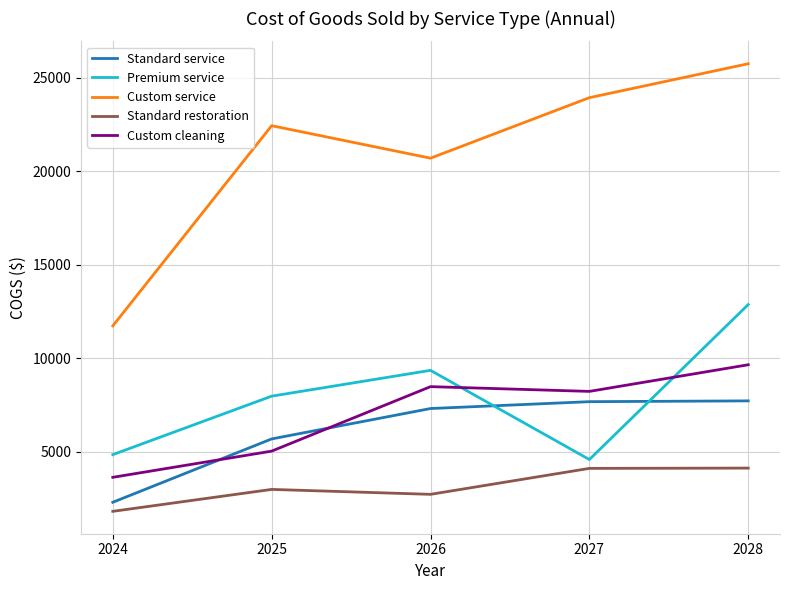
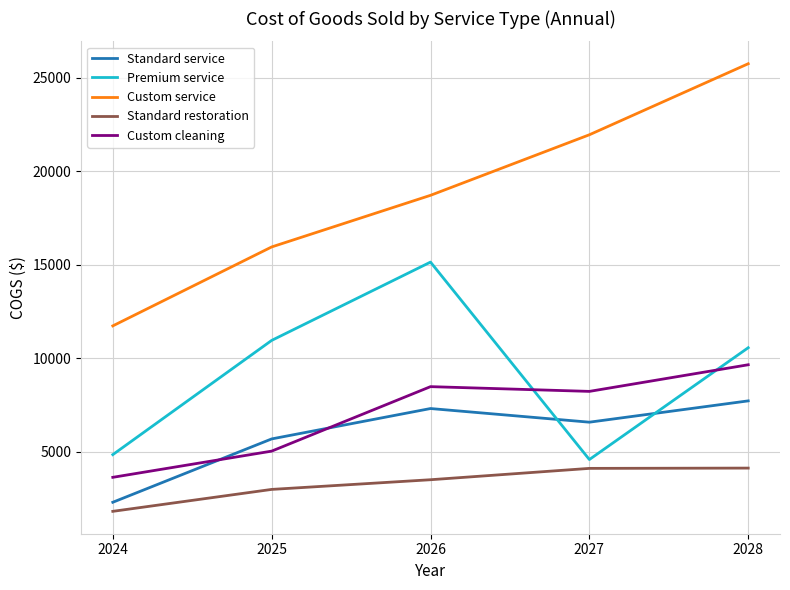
  {
    "Standard service": {
      "2024": 2300,
      "2025": 5700,
      "2026": 7300,
-     "2027": 7700,
+     "2027": 6600,
      "2028": 7700
    },
    "Premium service": {
      "2024": 4900,
-     "2025": 8000,
-     "2026": 9400,
+     "2025": 11000,
+     "2026": 15100,
      "2027": 4600,
-     "2028": 12900
+     "2028": 10600
    },
    "Custom service": {
      "2024": 11700,
-     "2025": 22400,
-     "2026": 20700,
-     "2027": 23900,
+     "2025": 16000,
+     "2026": 18700,
+     "2027": 21900,
      "2028": 25700
    },
    "Standard restoration": {
      "2024": 1800,
      "2025": 3000,
-     "2026": 2700,
+     "2026": 3500,
      "2027": 4100,
      "2028": 4100
    },
    "Custom cleaning": {
      "2024": 3600,
      "2025": 5000,
      "2026": 8500,
      "2027": 8200,
      "2028": 9700
    }
  }
